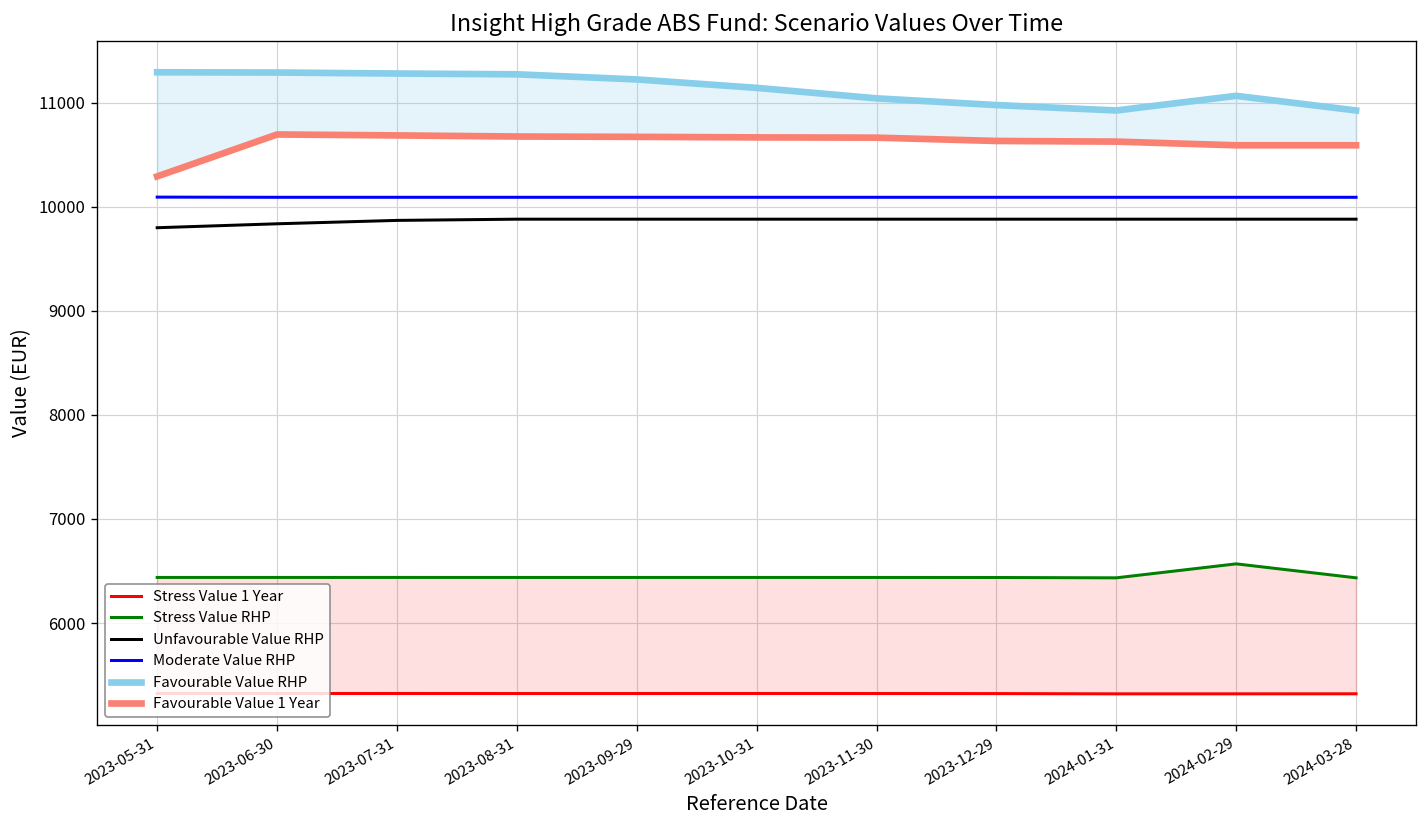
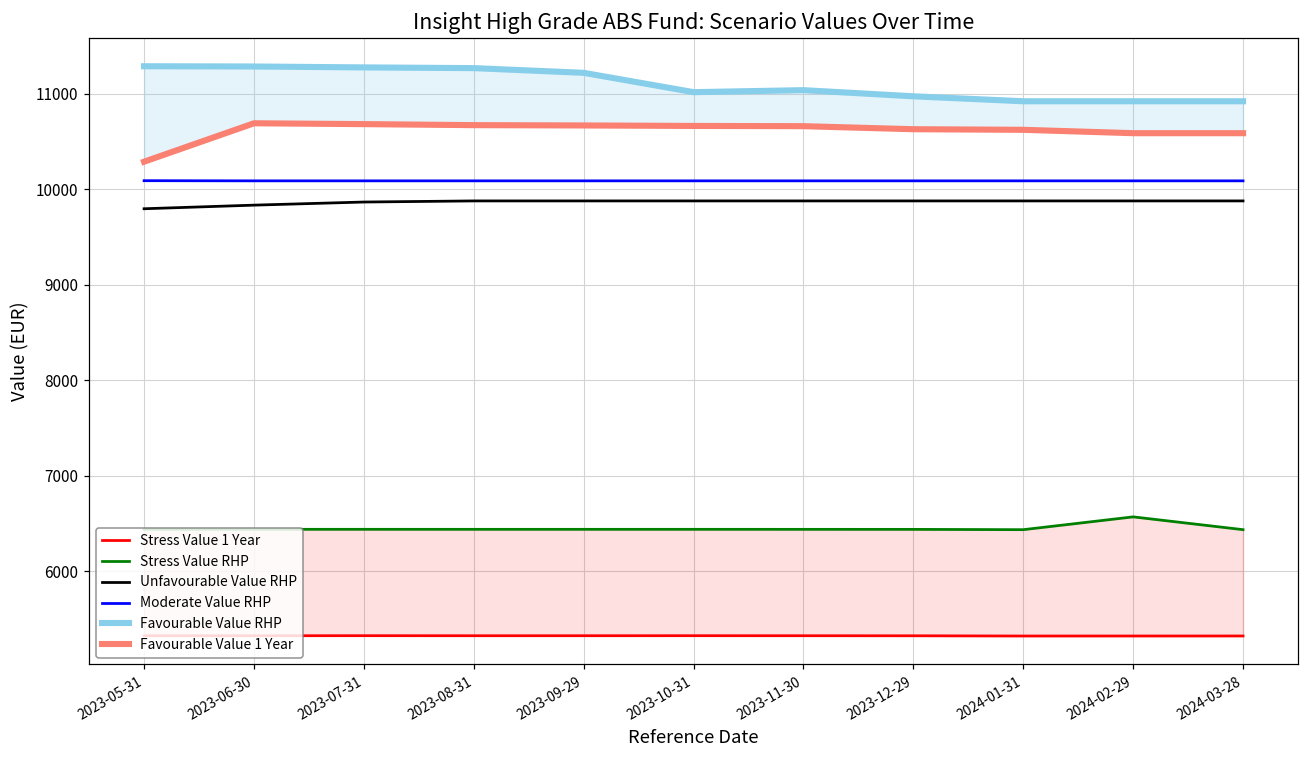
  {
    "Stress Value 1 Year": {
      "2023-07-31": 5300,
      "2023-08-31": 5300,
      "2023-09-29": 5300,
      "2023-10-31": 5300,
      "2023-11-30": 5300,
      "2023-12-29": 5300,
      "2024-01-31": 5300,
      "2024-02-29": 5300,
      "2024-03-28": 5300
    },
    "Stress Value RHP": {
      "2023-07-31": 6400,
      "2023-08-31": 6400,
      "2023-09-29": 6400,
      "2023-10-31": 6400,
      "2023-11-30": 6400,
      "2023-12-29": 6400,
      "2024-01-31": 6400,
      "2024-02-29": 6600,
      "2024-03-28": 6400
    },
    "Unfavourable Value RHP": {
      "2023-05-31": 9800,
      "2023-06-30": 9800,
      "2023-07-31": 9900,
      "2023-08-31": 9900,
      "2023-09-29": 9900,
      "2023-10-31": 9900,
      "2023-11-30": 9900,
      "2023-12-29": 9900,
      "2024-01-31": 9900,
      "2024-02-29": 9900,
      "2024-03-28": 9900
    },
    "Moderate Value RHP": {
      "2023-05-31": 10100,
      "2023-06-30": 10100,
      "2023-07-31": 10100,
      "2023-08-31": 10100,
      "2023-09-29": 10100,
      "2023-10-31": 10100,
      "2023-11-30": 10100,
      "2023-12-29": 10100,
      "2024-01-31": 10100,
      "2024-02-29": 10100,
      "2024-03-28": 10100
    },
    "Favourable Value RHP": {
      "2023-05-31": 11300,
      "2023-06-30": 11300,
      "2023-07-31": 11300,
      "2023-08-31": 11300,
      "2023-09-29": 11200,
-     "2023-10-31": 11100,
+     "2023-10-31": 11000,
      "2023-11-30": 11000,
      "2023-12-29": 11000,
      "2024-01-31": 10900,
-     "2024-02-29": 11100,
+     "2024-02-29": 10900,
      "2024-03-28": 10900
    },
    "Favourable Value 1 Year": {
      "2023-05-31": 10300,
      "2023-06-30": 10700,
      "2023-07-31": 10700,
      "2023-08-31": 10700,
      "2023-09-29": 10700,
      "2023-10-31": 10700,
      "2023-11-30": 10700,
      "2023-12-29": 10600,
      "2024-01-31": 10600,
      "2024-02-29": 10600,
      "2024-03-28": 10600
    }
  }
